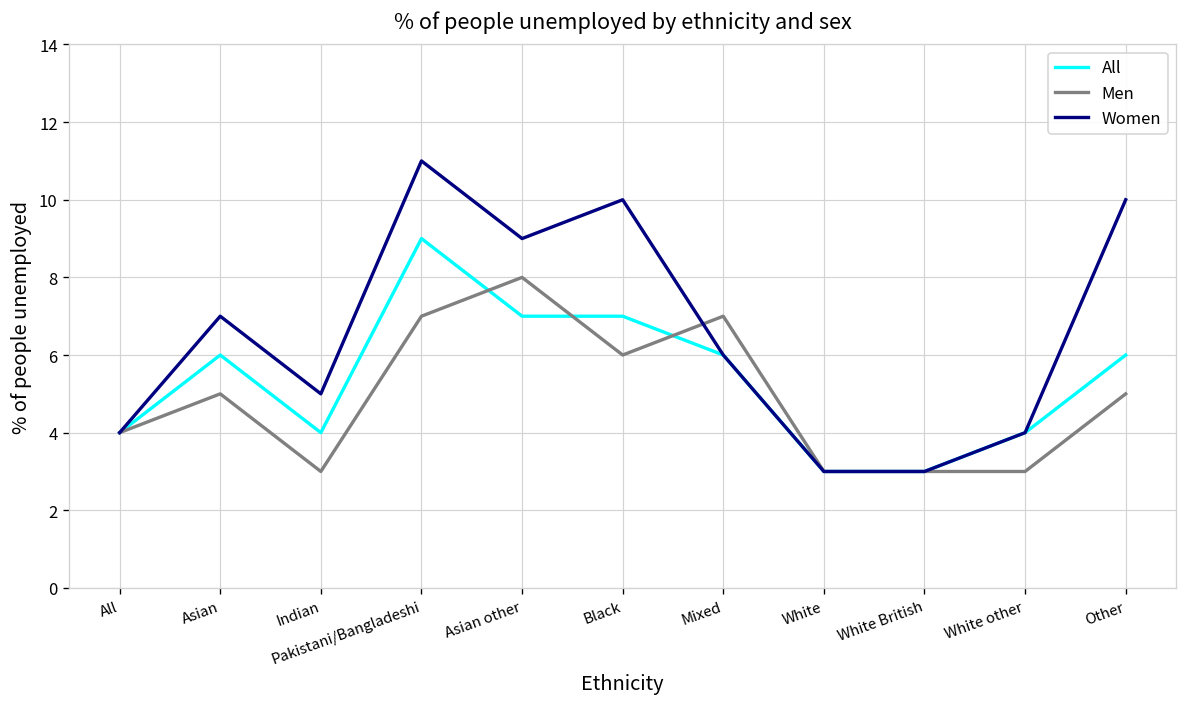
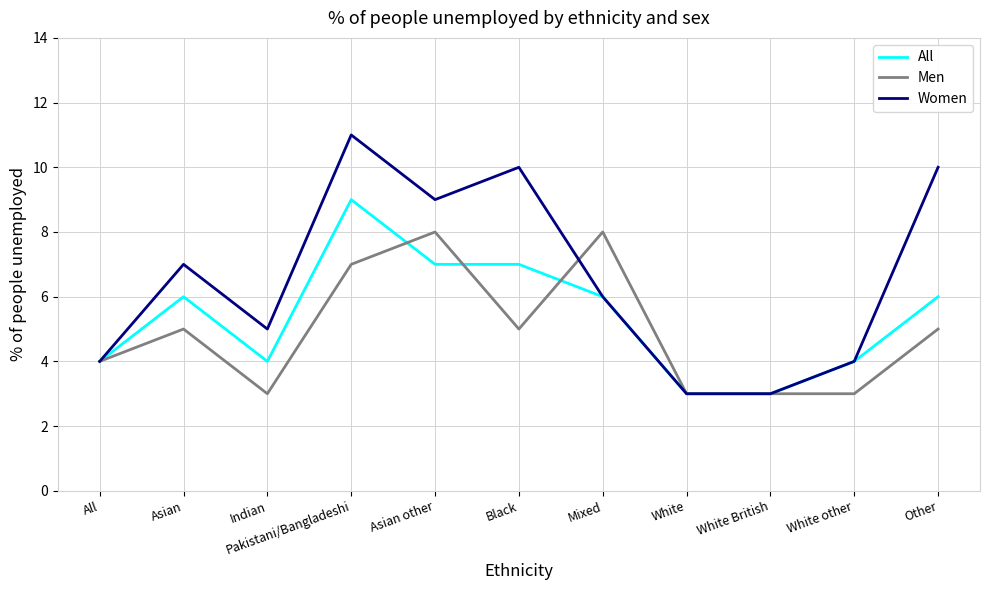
  {
    "All": {
      "Asian": 6,
      "Indian": 4,
      "Pakistani/Bangladeshi": 9,
      "Asian other": 7,
      "Black": 7,
      "Other": 6
    },
    "Men": {
      "Asian": 5,
      "Indian": 3,
      "Pakistani/Bangladeshi": 7,
      "Asian other": 8,
-     "Black": 6,
-     "Mixed": 7,
+     "Black": 5,
+     "Mixed": 8,
      "White other": 3,
      "Other": 5
    },
    "Women": {
      "Asian": 7,
      "Indian": 5,
      "Pakistani/Bangladeshi": 11,
      "Asian other": 9,
      "Black": 10,
      "Other": 10
    }
  }
